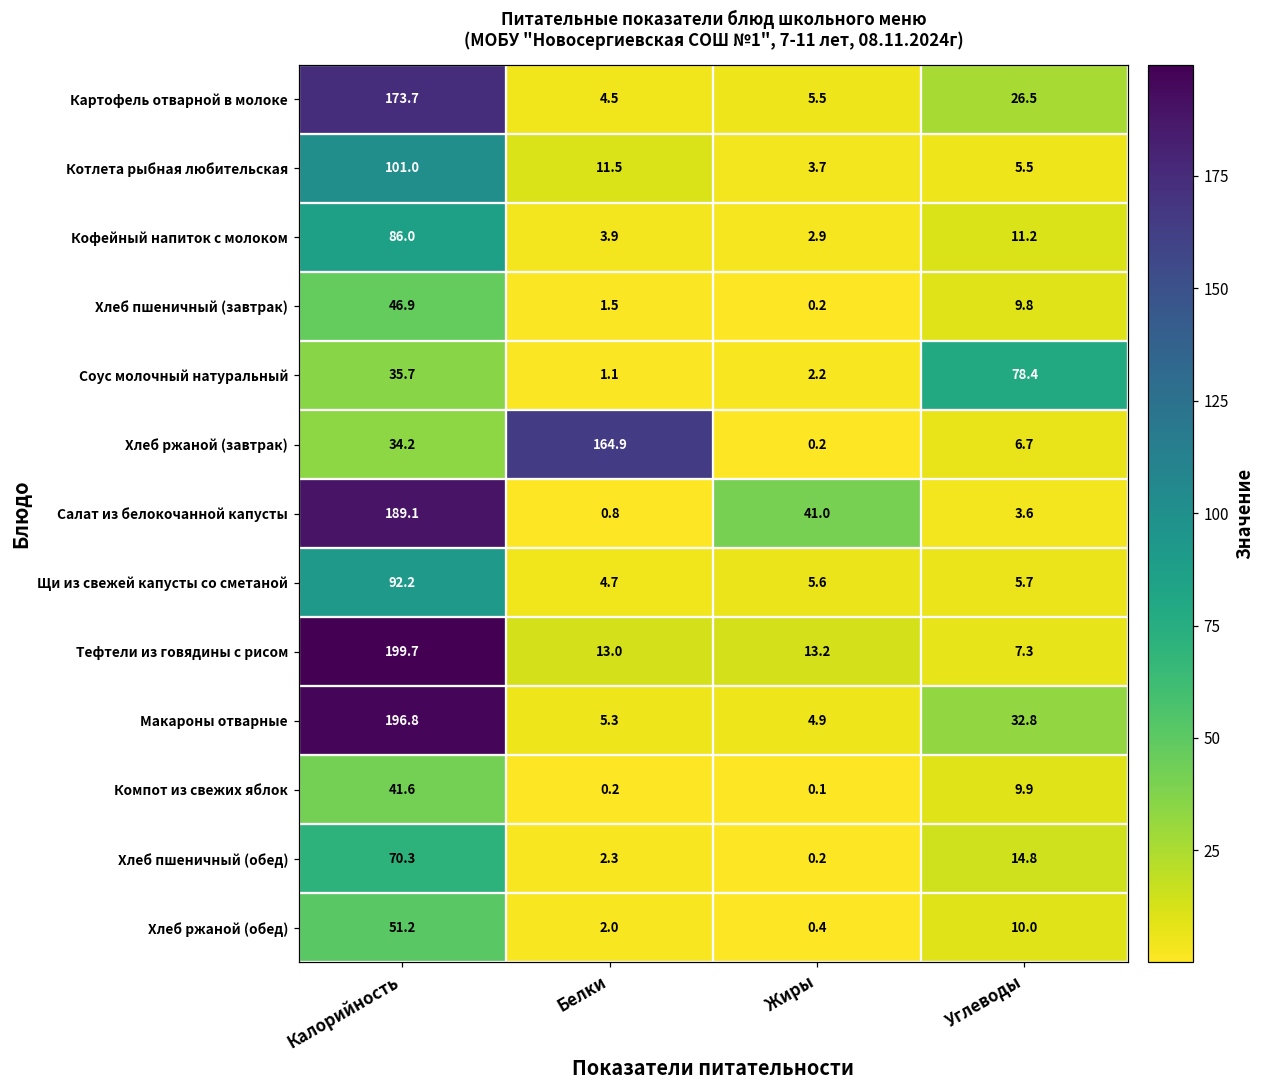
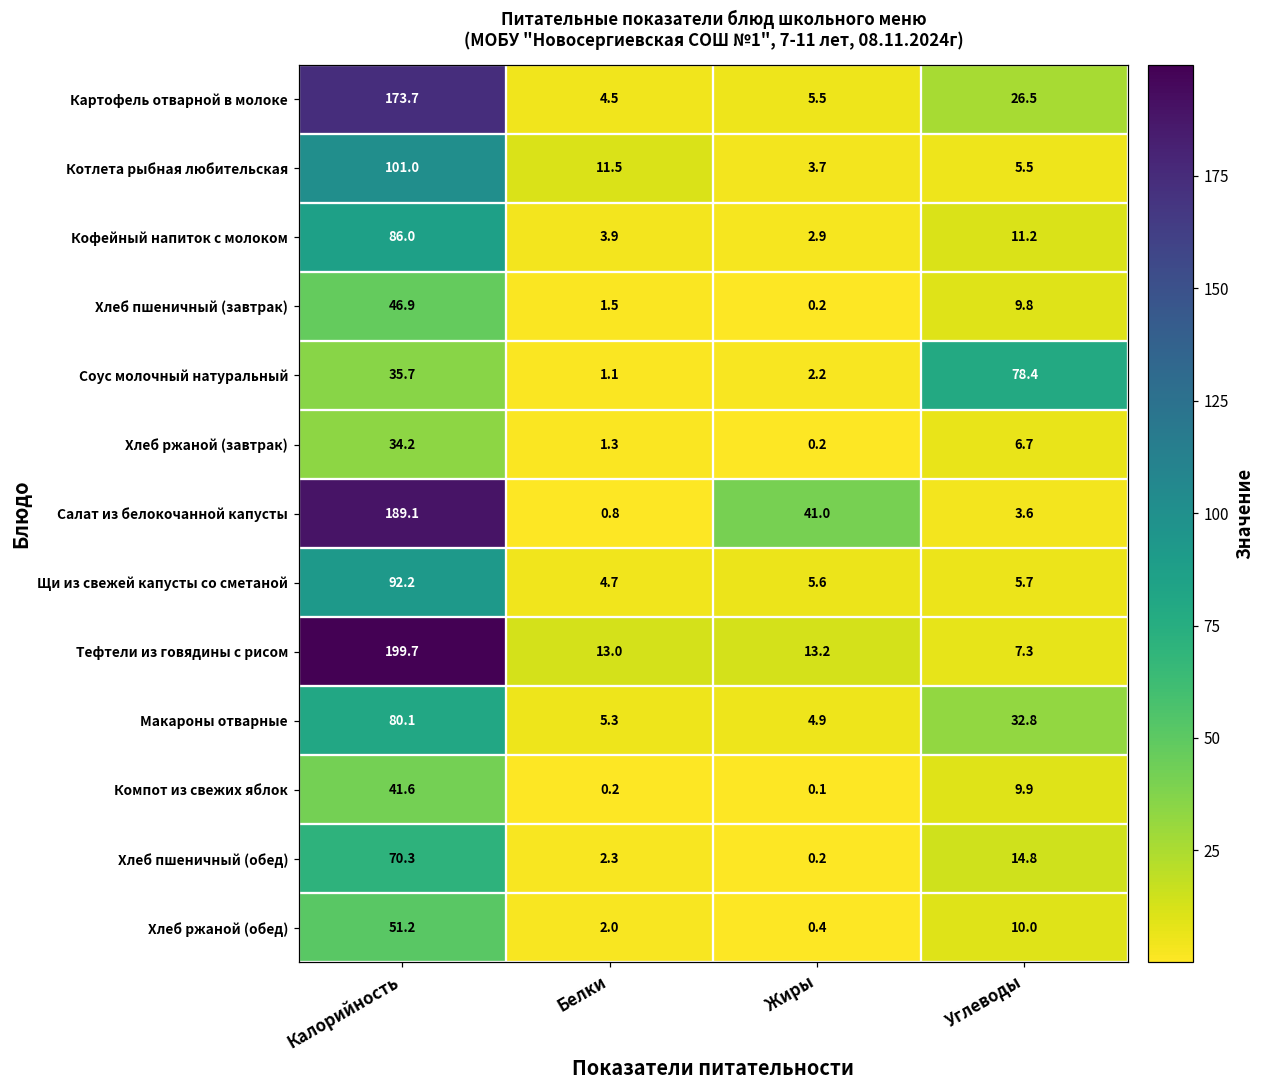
  {
    "Картофель отварной в молоке": {
      "Калорийность": 173.7,
      "Белки": 4.5,
      "Жиры": 5.5,
      "Углеводы": 26.5
    },
    "Котлета рыбная любительская": {
      "Калорийность": 101.0,
      "Белки": 11.5,
      "Жиры": 3.7,
      "Углеводы": 5.5
    },
    "Кофейный напиток с молоком": {
      "Калорийность": 86.0,
      "Белки": 3.9,
      "Жиры": 2.9,
      "Углеводы": 11.2
    },
    "Хлеб пшеничный (завтрак)": {
      "Калорийность": 46.9,
      "Белки": 1.5,
      "Жиры": 0.2,
      "Углеводы": 9.8
    },
    "Соус молочный натуральный": {
      "Калорийность": 35.7,
      "Белки": 1.1,
      "Жиры": 2.2,
      "Углеводы": 78.4
    },
    "Хлеб ржаной (завтрак)": {
      "Калорийность": 34.2,
-     "Белки": 164.9,
+     "Белки": 1.3,
      "Жиры": 0.2,
      "Углеводы": 6.7
    },
    "Салат из белокочанной капусты": {
      "Калорийность": 189.1,
      "Белки": 0.8,
      "Жиры": 41.0,
      "Углеводы": 3.6
    },
    "Щи из свежей капусты со сметаной": {
      "Калорийность": 92.2,
      "Белки": 4.7,
      "Жиры": 5.6,
      "Углеводы": 5.7
    },
    "Тефтели из говядины с рисом": {
      "Калорийность": 199.7,
      "Белки": 13.0,
      "Жиры": 13.2,
      "Углеводы": 7.3
    },
    "Макароны отварные": {
-     "Калорийность": 196.8,
+     "Калорийность": 80.1,
      "Белки": 5.3,
      "Жиры": 4.9,
      "Углеводы": 32.8
    },
    "Компот из свежих яблок": {
      "Калорийность": 41.6,
      "Белки": 0.2,
      "Жиры": 0.1,
      "Углеводы": 9.9
    },
    "Хлеб пшеничный (обед)": {
      "Калорийность": 70.3,
      "Белки": 2.3,
      "Жиры": 0.2,
      "Углеводы": 14.8
    },
    "Хлеб ржаной (обед)": {
      "Калорийность": 51.2,
      "Белки": 2.0,
      "Жиры": 0.4,
      "Углеводы": 10.0
    }
  }
